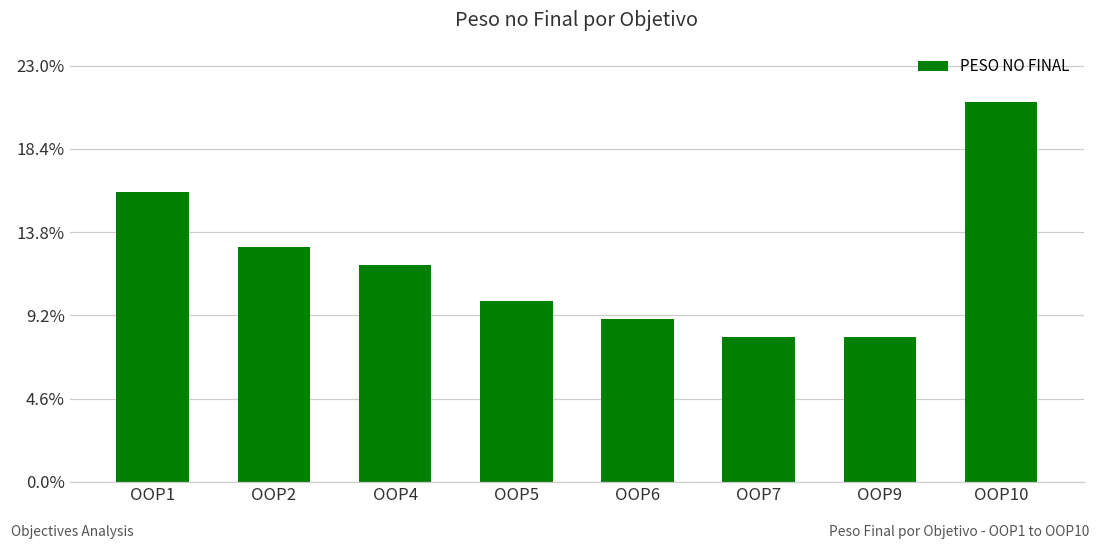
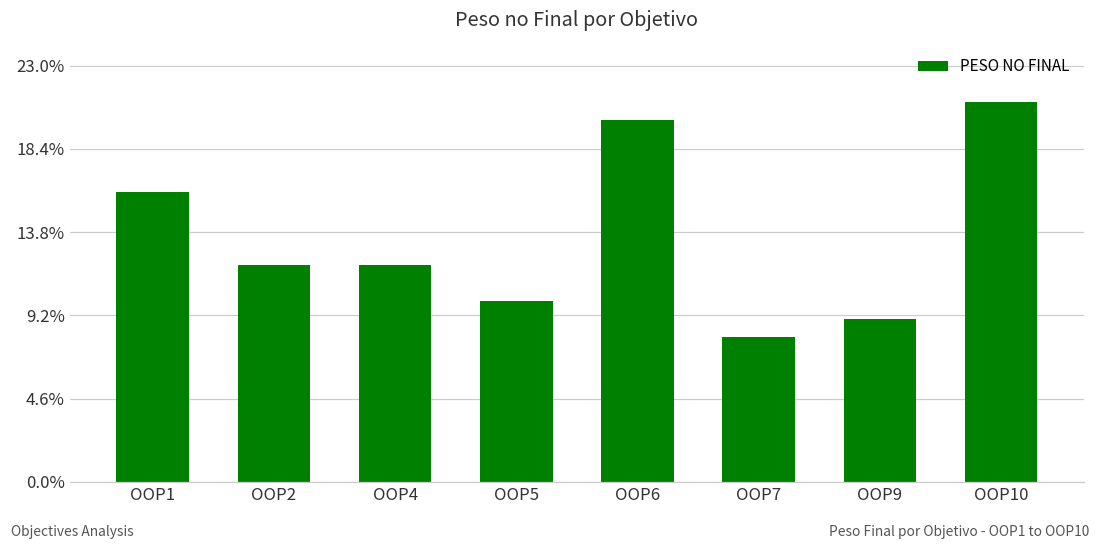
  {
    "OOP1": "16.0%",
-   "OOP2": "13.0%",
+   "OOP2": "12.0%",
    "OOP4": "12.0%",
    "OOP5": "10.0%",
-   "OOP6": "9.0%",
+   "OOP6": "20.0%",
    "OOP7": "8.0%",
-   "OOP9": "8.0%",
+   "OOP9": "9.0%",
    "OOP10": "21.0%"
  }
